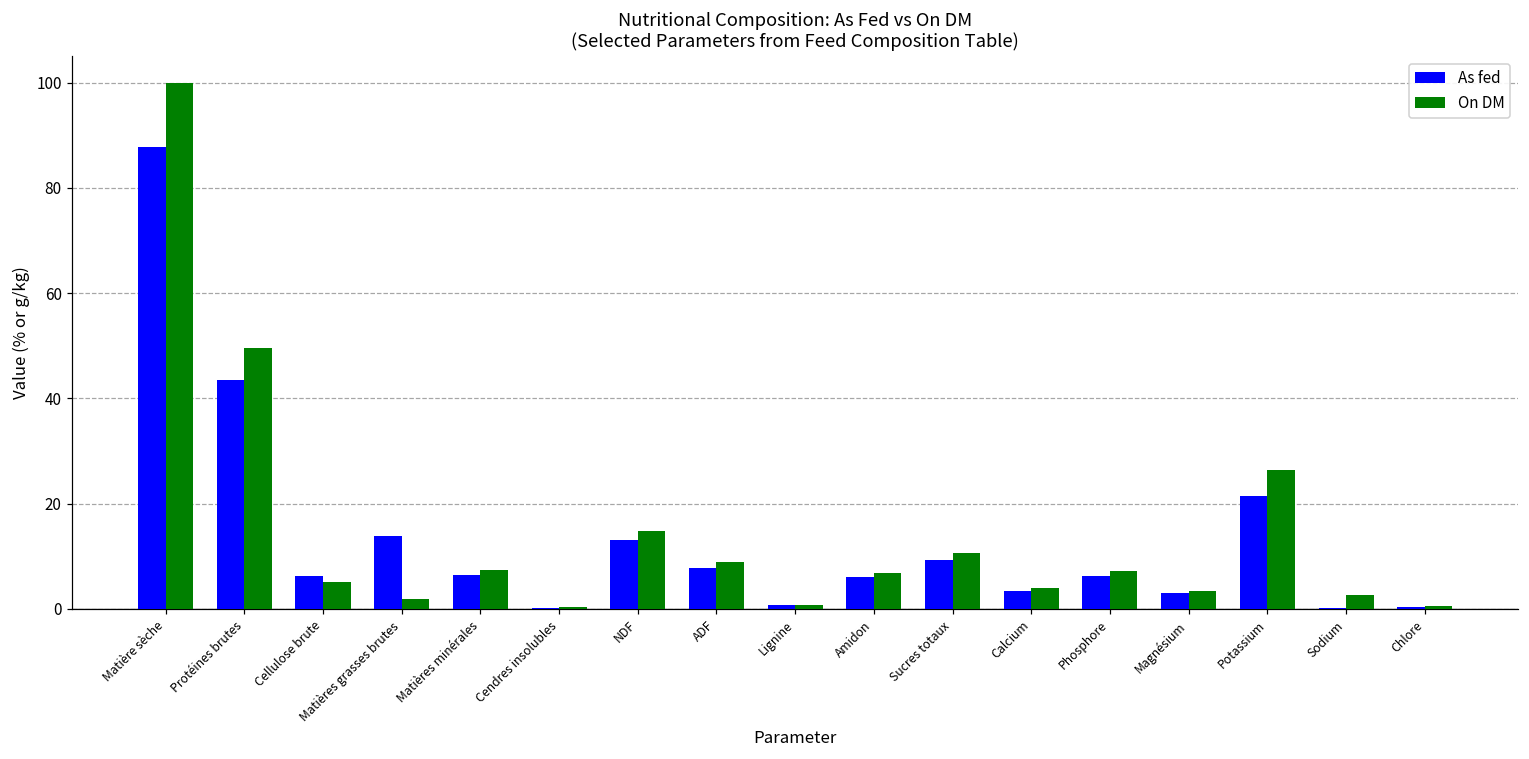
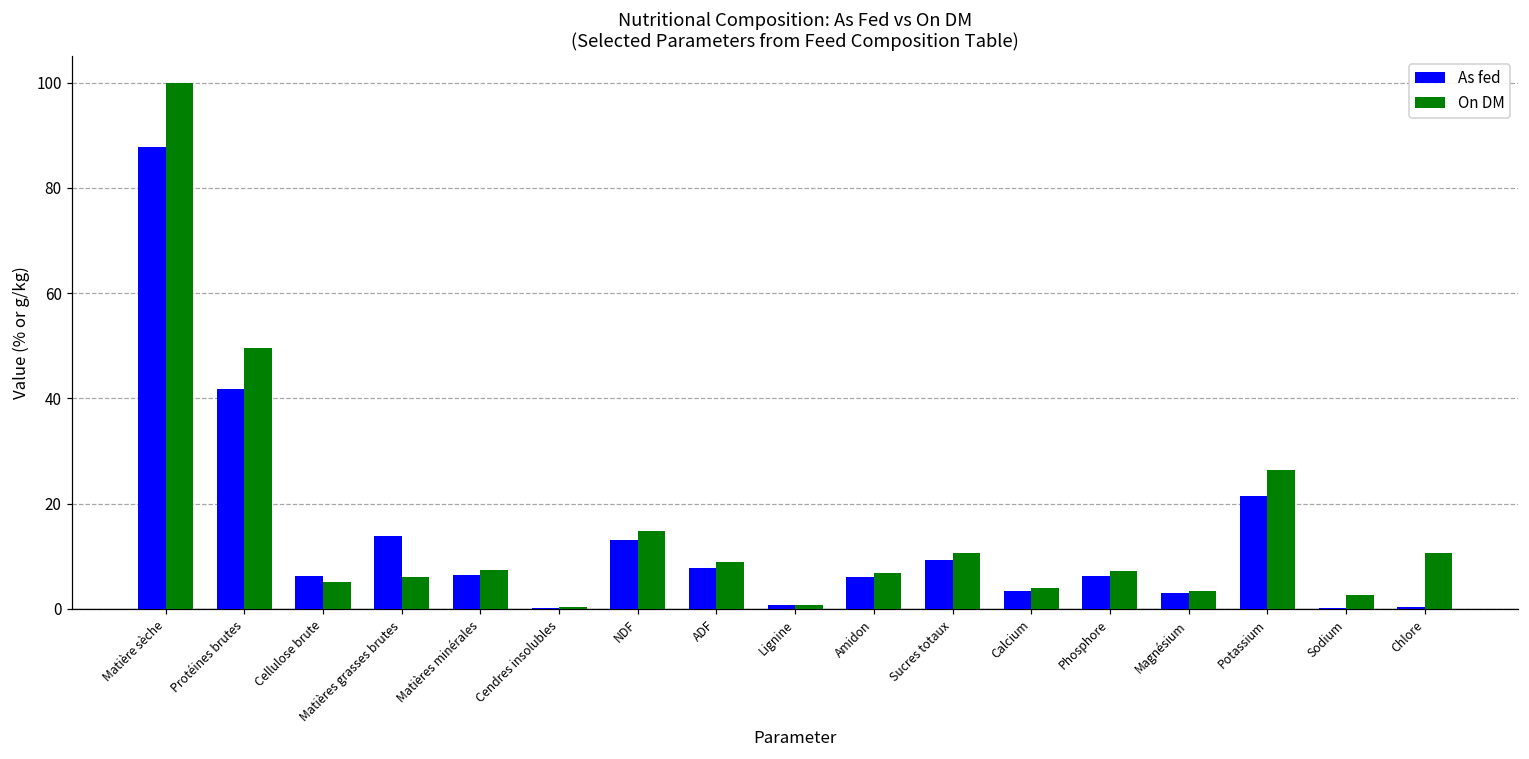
  {
    "As fed": {
      "Matière sèche": 88,
-     "Protéines brutes": 44,
+     "Protéines brutes": 42,
      "Cellulose brute": 6,
      "Matières grasses brutes": 14,
      "Matières minérales": 7,
      "NDF": 13,
      "ADF": 8,
      "Lignine": 1,
      "Amidon": 6,
      "Sucres totaux": 9,
      "Calcium": 3,
      "Phosphore": 6,
      "Magnésium": 3,
      "Potassium": 22
    },
    "On DM": {
      "Matière sèche": 100,
      "Protéines brutes": 50,
      "Cellulose brute": 5,
-     "Matières grasses brutes": 2,
+     "Matières grasses brutes": 6,
      "Matières minérales": 7,
      "NDF": 15,
      "ADF": 9,
      "Lignine": 1,
      "Amidon": 7,
      "Sucres totaux": 11,
      "Calcium": 4,
      "Phosphore": 7,
      "Magnésium": 3,
      "Potassium": 26,
      "Sodium": 3,
-     "Chlore": 1
+     "Chlore": 11
    }
  }
